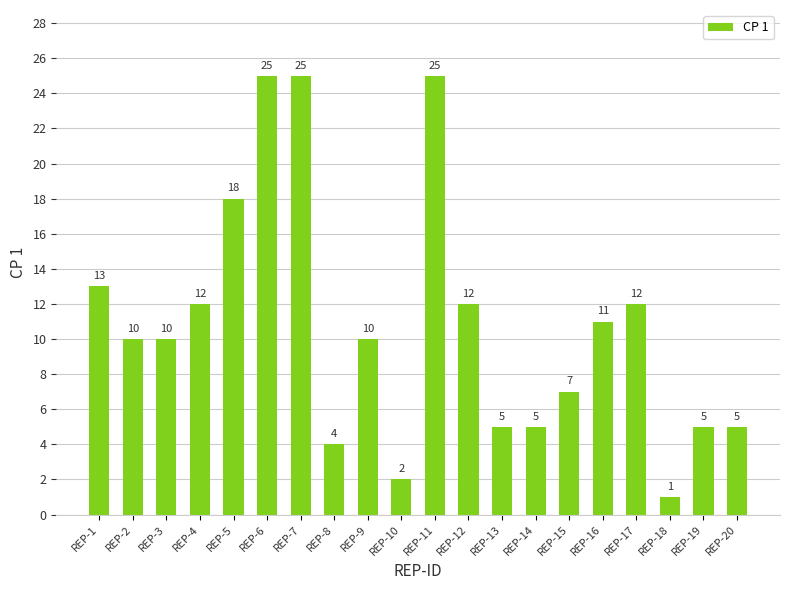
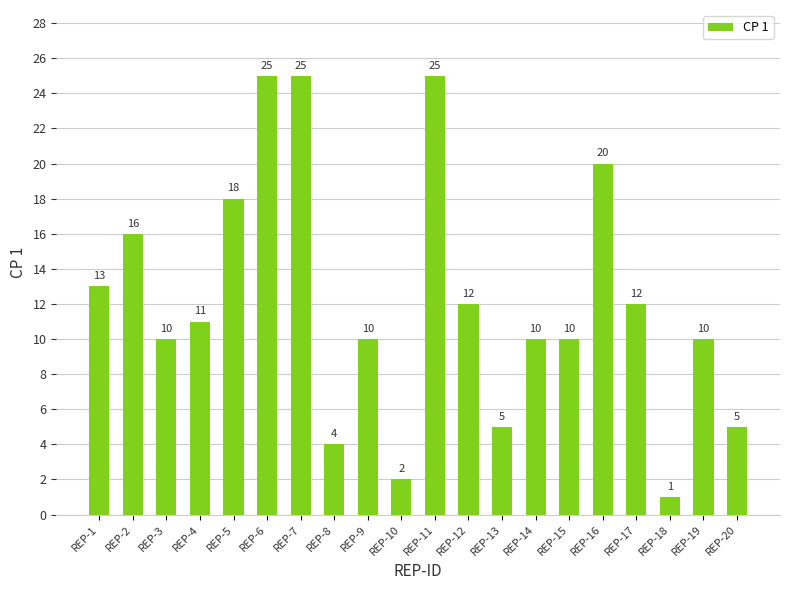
  {
    "REP-1": 13,
-   "REP-2": 10,
+   "REP-2": 16,
    "REP-3": 10,
-   "REP-4": 12,
+   "REP-4": 11,
    "REP-5": 18,
    "REP-6": 25,
    "REP-7": 25,
    "REP-8": 4,
    "REP-9": 10,
    "REP-10": 2,
    "REP-11": 25,
    "REP-12": 12,
    "REP-13": 5,
-   "REP-14": 5,
-   "REP-15": 7,
-   "REP-16": 11,
+   "REP-14": 10,
+   "REP-15": 10,
+   "REP-16": 20,
    "REP-17": 12,
    "REP-18": 1,
-   "REP-19": 5,
+   "REP-19": 10,
    "REP-20": 5
  }
